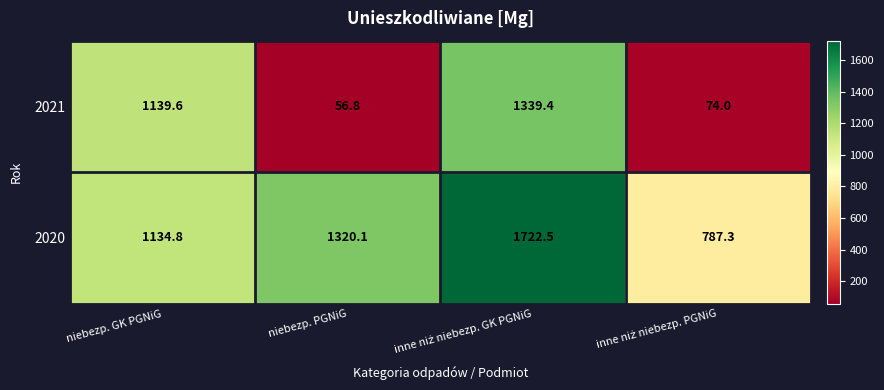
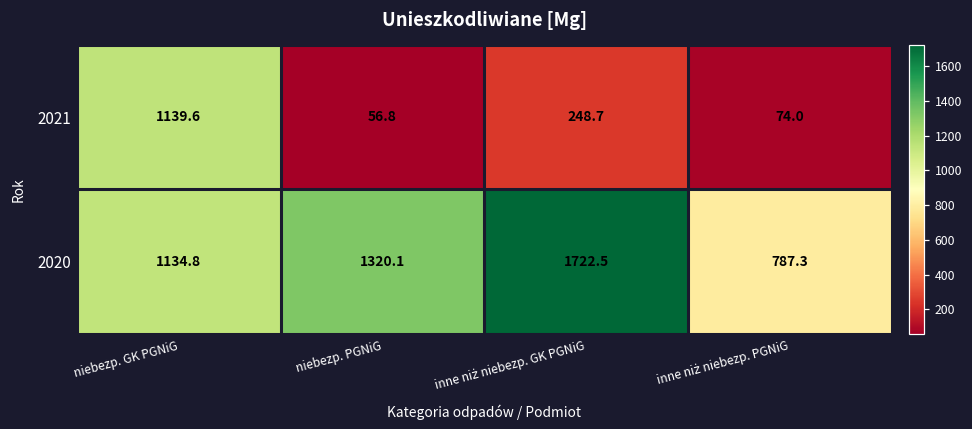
  {
    "2021": {
      "niebezp. GK PGNiG": 1139.6,
      "niebezp. PGNiG": 56.8,
-     "inne niż niebezp. GK PGNiG": 1339.4,
+     "inne niż niebezp. GK PGNiG": 248.7,
      "inne niż niebezp. PGNiG": 74.0
    },
    "2020": {
      "niebezp. GK PGNiG": 1134.8,
      "niebezp. PGNiG": 1320.1,
      "inne niż niebezp. GK PGNiG": 1722.5,
      "inne niż niebezp. PGNiG": 787.3
    }
  }
